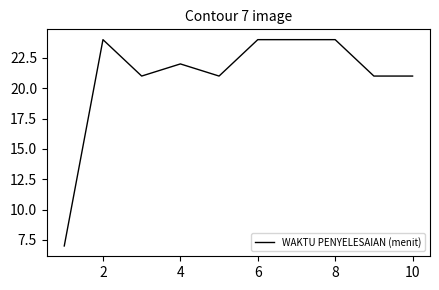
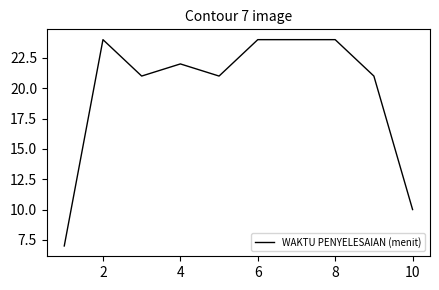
  {
    "2": 24,
    "4": 22,
    "6": 24,
    "8": 24,
-   "10": 21
+   "10": 10
  }
